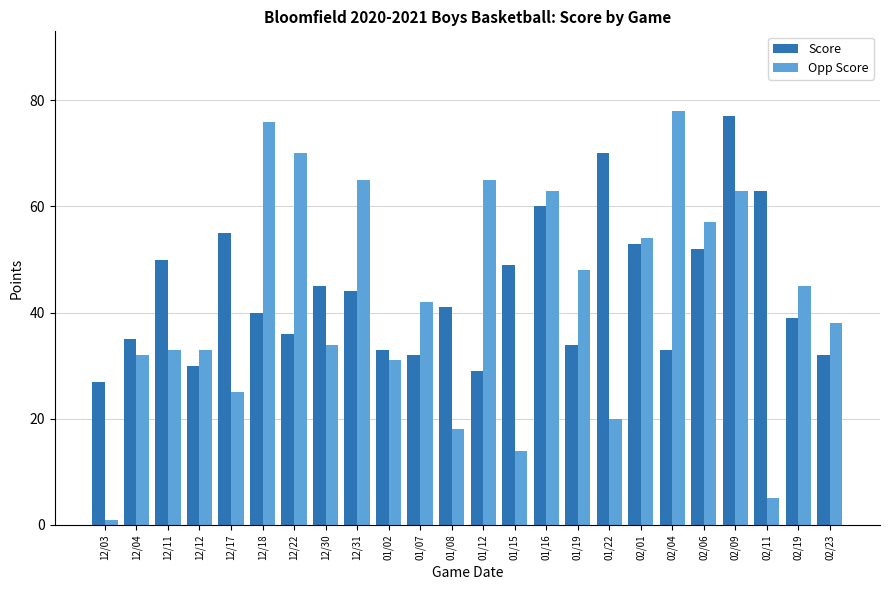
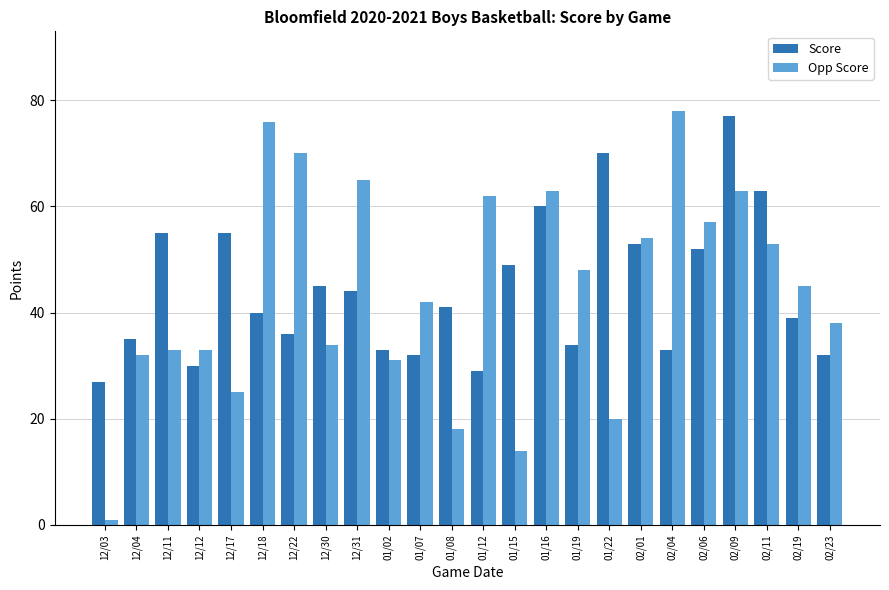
  {
    "Score": {
      "12/03": 27,
      "12/04": 35,
-     "12/11": 50,
+     "12/11": 55,
      "12/12": 30,
      "12/17": 55,
      "12/18": 40,
      "12/22": 36,
      "12/30": 45,
      "12/31": 44,
      "01/02": 33,
      "01/07": 32,
      "01/08": 41,
      "01/12": 29,
      "01/15": 49,
      "01/16": 60,
      "01/19": 34,
      "01/22": 70,
      "02/01": 53,
      "02/04": 33,
      "02/06": 52,
      "02/09": 77,
      "02/11": 63,
      "02/19": 39,
      "02/23": 32
    },
    "Opp Score": {
      "12/03": 1,
      "12/04": 32,
      "12/11": 33,
      "12/12": 33,
      "12/17": 25,
      "12/18": 76,
      "12/22": 70,
      "12/30": 34,
      "12/31": 65,
      "01/02": 31,
      "01/07": 42,
      "01/08": 18,
-     "01/12": 65,
+     "01/12": 62,
      "01/15": 14,
      "01/16": 63,
      "01/19": 48,
      "01/22": 20,
      "02/01": 54,
      "02/04": 78,
      "02/06": 57,
      "02/09": 63,
-     "02/11": 5,
+     "02/11": 53,
      "02/19": 45,
      "02/23": 38
    }
  }
